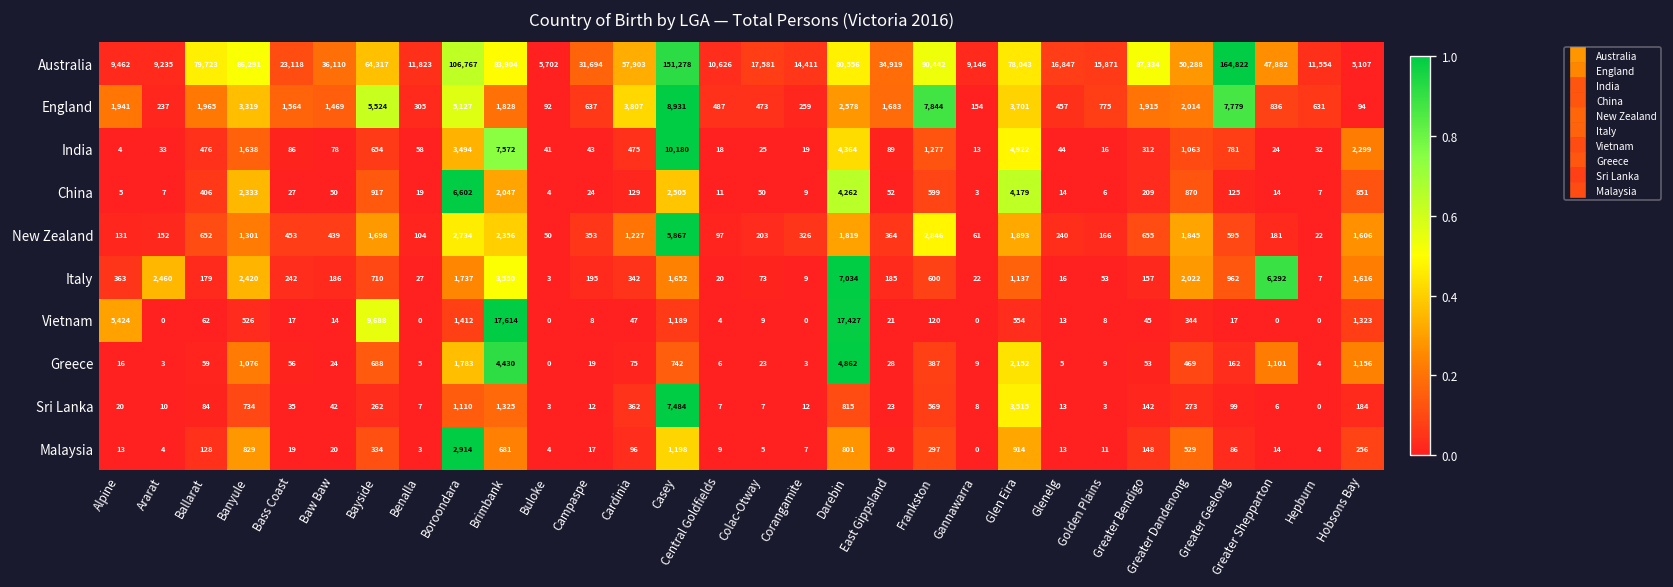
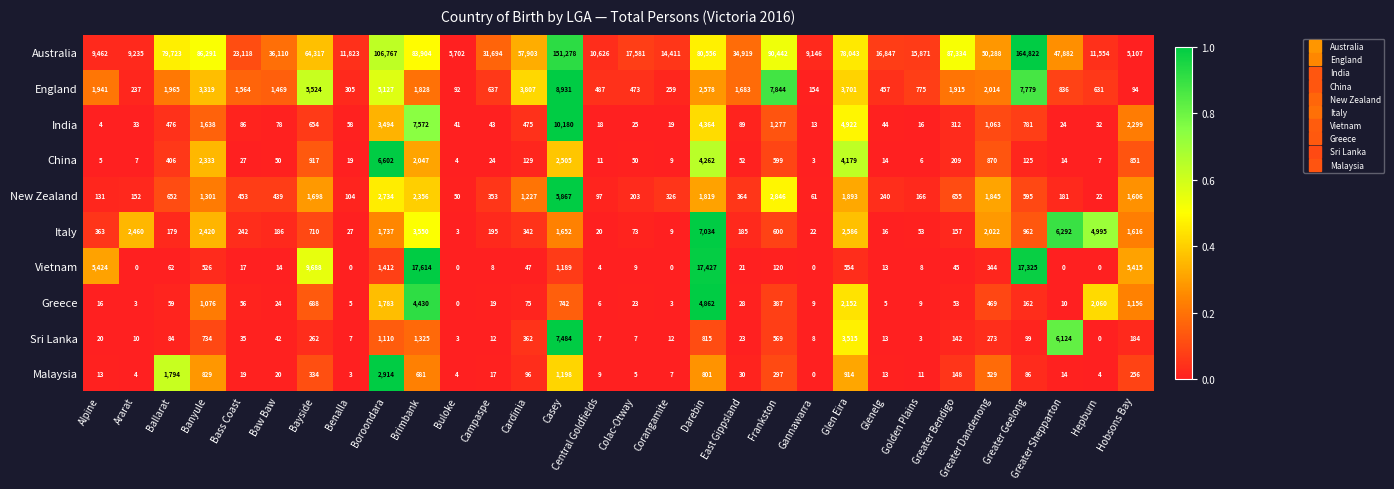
  {
    "Italy": {
      "Alpine": "363",
      "Ararat": "2,460",
      "Ballarat": "179",
      "Banyule": "2,420",
      "Bass Coast": "242",
      "Baw Baw": "186",
      "Bayside": "710",
      "Benalla": "27",
      "Boroondara": "1,737",
      "Brimbank": "3,550",
      "Buloke": "3",
      "Campaspe": "195",
      "Cardinia": "342",
      "Casey": "1,652",
      "Central Goldfields": "20",
      "Colac-Otway": "73",
      "Corangamite": "9",
      "Darebin": "7,034",
      "East Gippsland": "185",
      "Frankston": "600",
      "Gannawarra": "22",
-     "Glen Eira": "1,137",
+     "Glen Eira": "2,586",
      "Glenelg": "16",
      "Golden Plains": "53",
      "Greater Bendigo": "157",
      "Greater Dandenong": "2,022",
      "Greater Geelong": "962",
      "Greater Shepparton": "6,292",
-     "Hepburn": "7",
+     "Hepburn": "4,995",
      "Hobsons Bay": "1,616"
    },
    "Vietnam": {
      "Alpine": "5,424",
      "Ararat": "0",
      "Ballarat": "62",
      "Banyule": "526",
      "Bass Coast": "17",
      "Baw Baw": "14",
      "Bayside": "9,688",
      "Benalla": "0",
      "Boroondara": "1,412",
      "Brimbank": "17,614",
      "Buloke": "0",
      "Campaspe": "8",
      "Cardinia": "47",
      "Casey": "1,189",
      "Central Goldfields": "4",
      "Colac-Otway": "9",
      "Corangamite": "0",
      "Darebin": "17,427",
      "East Gippsland": "21",
      "Frankston": "120",
      "Gannawarra": "0",
      "Glen Eira": "554",
      "Glenelg": "13",
      "Golden Plains": "8",
      "Greater Bendigo": "45",
      "Greater Dandenong": "344",
-     "Greater Geelong": "17",
+     "Greater Geelong": "17,325",
      "Greater Shepparton": "0",
      "Hepburn": "0",
-     "Hobsons Bay": "1,323"
+     "Hobsons Bay": "5,415"
    },
    "Greece": {
      "Alpine": "16",
      "Ararat": "3",
      "Ballarat": "59",
      "Banyule": "1,076",
      "Bass Coast": "56",
      "Baw Baw": "24",
      "Bayside": "688",
      "Benalla": "5",
      "Boroondara": "1,783",
      "Brimbank": "4,430",
      "Buloke": "0",
      "Campaspe": "19",
      "Cardinia": "75",
      "Casey": "742",
      "Central Goldfields": "6",
      "Colac-Otway": "23",
      "Corangamite": "3",
      "Darebin": "4,862",
      "East Gippsland": "28",
      "Frankston": "387",
      "Gannawarra": "9",
      "Glen Eira": "2,152",
      "Glenelg": "5",
      "Golden Plains": "9",
      "Greater Bendigo": "53",
      "Greater Dandenong": "469",
      "Greater Geelong": "162",
-     "Greater Shepparton": "1,101",
-     "Hepburn": "4",
+     "Greater Shepparton": "10",
+     "Hepburn": "2,060",
      "Hobsons Bay": "1,156"
    },
    "Sri Lanka": {
      "Alpine": "20",
      "Ararat": "10",
      "Ballarat": "84",
      "Banyule": "734",
      "Bass Coast": "35",
      "Baw Baw": "42",
      "Bayside": "262",
      "Benalla": "7",
      "Boroondara": "1,110",
      "Brimbank": "1,325",
      "Buloke": "3",
      "Campaspe": "12",
      "Cardinia": "362",
      "Casey": "7,484",
      "Central Goldfields": "7",
      "Colac-Otway": "7",
      "Corangamite": "12",
      "Darebin": "815",
      "East Gippsland": "23",
      "Frankston": "569",
      "Gannawarra": "8",
      "Glen Eira": "3,515",
      "Glenelg": "13",
      "Golden Plains": "3",
      "Greater Bendigo": "142",
      "Greater Dandenong": "273",
      "Greater Geelong": "99",
-     "Greater Shepparton": "6",
+     "Greater Shepparton": "6,124",
      "Hepburn": "0",
      "Hobsons Bay": "184"
    },
    "Malaysia": {
      "Alpine": "13",
      "Ararat": "4",
-     "Ballarat": "128",
+     "Ballarat": "1,794",
      "Banyule": "829",
      "Bass Coast": "19",
      "Baw Baw": "20",
      "Bayside": "334",
      "Benalla": "3",
      "Boroondara": "2,914",
      "Brimbank": "681",
      "Buloke": "4",
      "Campaspe": "17",
      "Cardinia": "96",
      "Casey": "1,198",
      "Central Goldfields": "9",
      "Colac-Otway": "5",
      "Corangamite": "7",
      "Darebin": "801",
      "East Gippsland": "30",
      "Frankston": "297",
      "Gannawarra": "0",
      "Glen Eira": "914",
      "Glenelg": "13",
      "Golden Plains": "11",
      "Greater Bendigo": "148",
      "Greater Dandenong": "529",
      "Greater Geelong": "86",
      "Greater Shepparton": "14",
      "Hepburn": "4",
      "Hobsons Bay": "256"
    }
  }
